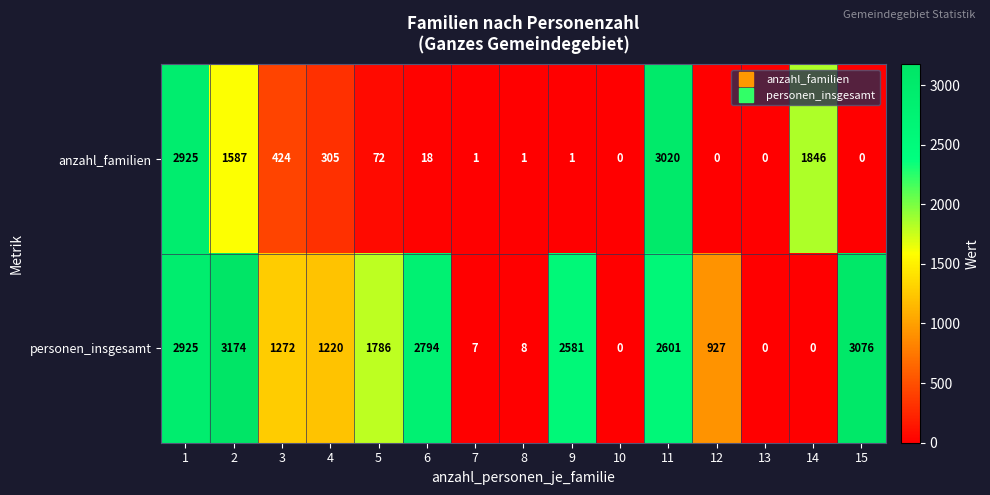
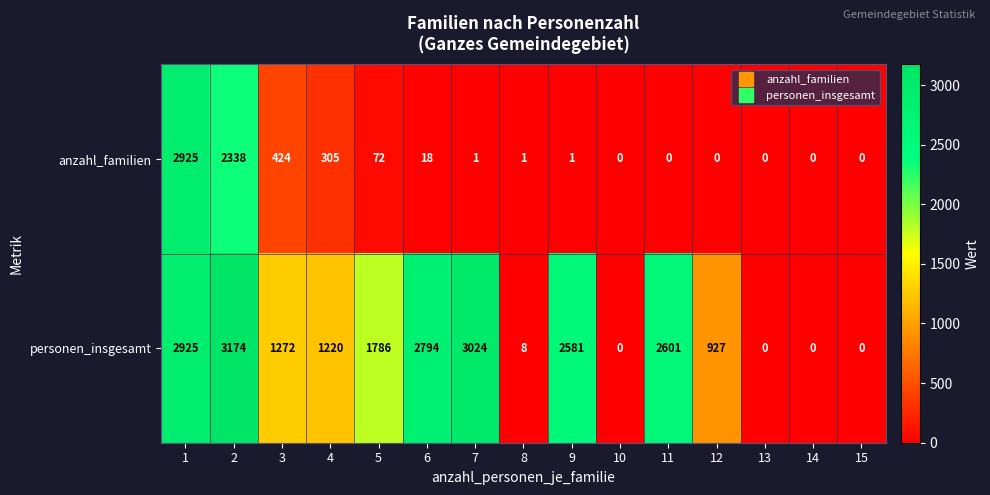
  {
    "anzahl_familien": {
      "1": 2925,
-     "2": 1587,
+     "2": 2338,
      "3": 424,
      "4": 305,
      "5": 72,
      "6": 18,
      "7": 1,
      "8": 1,
      "9": 1,
      "10": 0,
-     "11": 3020,
+     "11": 0,
      "12": 0,
      "13": 0,
-     "14": 1846,
+     "14": 0,
      "15": 0
    },
    "personen_insgesamt": {
      "1": 2925,
      "2": 3174,
      "3": 1272,
      "4": 1220,
      "5": 1786,
      "6": 2794,
-     "7": 7,
+     "7": 3024,
      "8": 8,
      "9": 2581,
      "10": 0,
      "11": 2601,
      "12": 927,
      "13": 0,
      "14": 0,
-     "15": 3076
+     "15": 0
    }
  }
